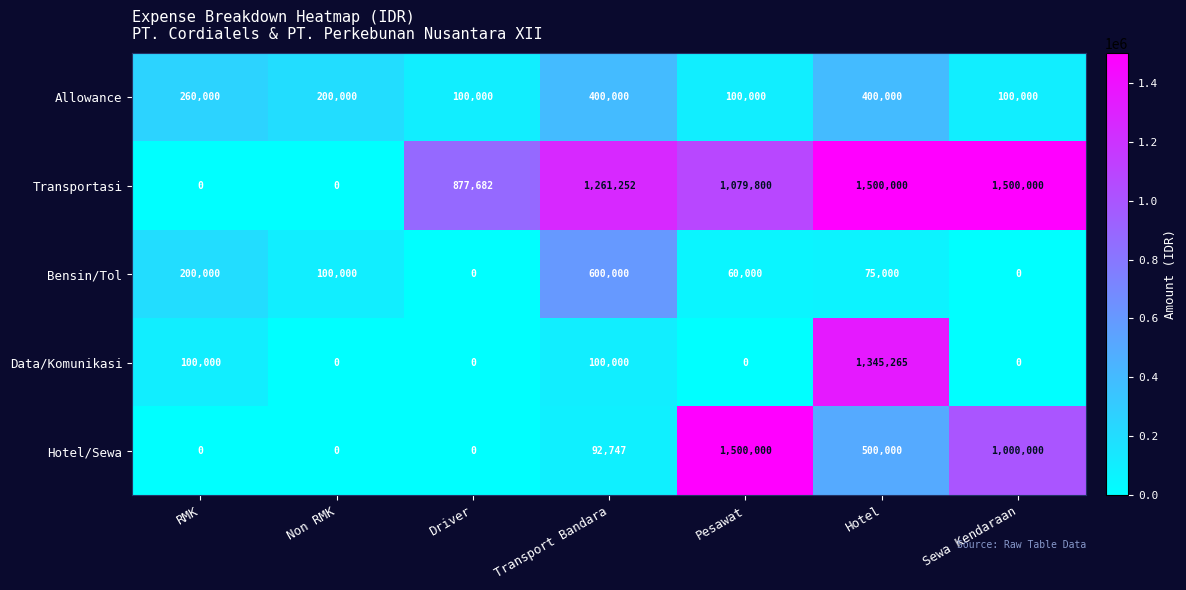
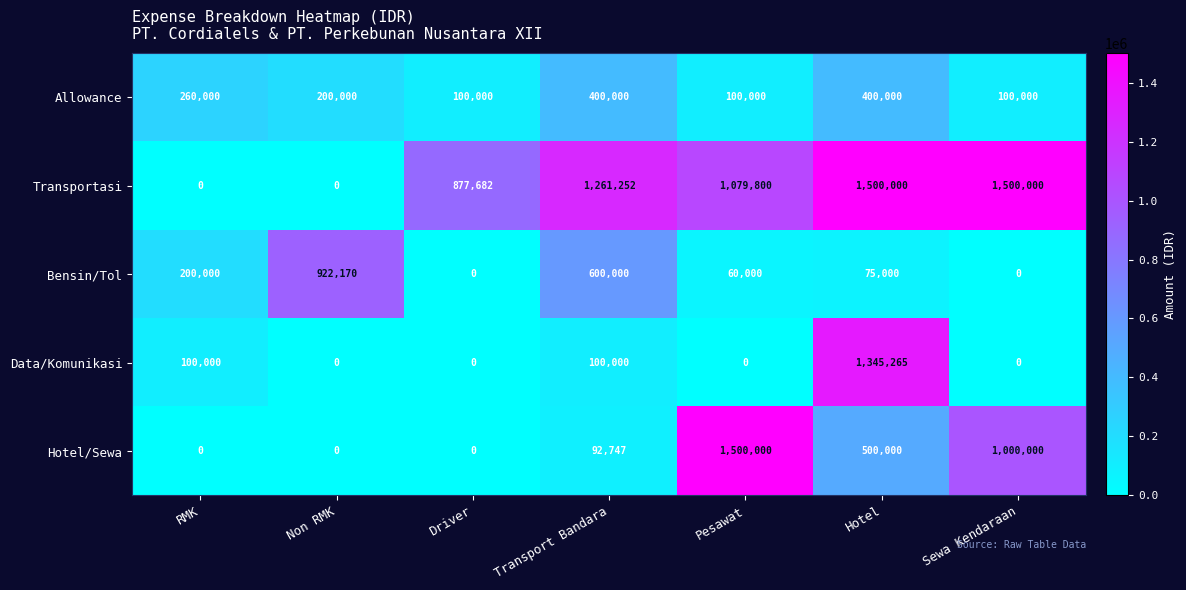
  {
    "Allowance": {
      "RMK": "260,000",
      "Non RMK": "200,000",
      "Driver": "100,000",
      "Transport Bandara": "400,000",
      "Pesawat": "100,000",
      "Hotel": "400,000",
      "Sewa Kendaraan": "100,000"
    },
    "Transportasi": {
      "RMK": "0",
      "Non RMK": "0",
      "Driver": "877,682",
      "Transport Bandara": "1,261,252",
      "Pesawat": "1,079,800",
      "Hotel": "1,500,000",
      "Sewa Kendaraan": "1,500,000"
    },
    "Bensin/Tol": {
      "RMK": "200,000",
-     "Non RMK": "100,000",
+     "Non RMK": "922,170",
      "Driver": "0",
      "Transport Bandara": "600,000",
      "Pesawat": "60,000",
      "Hotel": "75,000",
      "Sewa Kendaraan": "0"
    },
    "Data/Komunikasi": {
      "RMK": "100,000",
      "Non RMK": "0",
      "Driver": "0",
      "Transport Bandara": "100,000",
      "Pesawat": "0",
      "Hotel": "1,345,265",
      "Sewa Kendaraan": "0"
    },
    "Hotel/Sewa": {
      "RMK": "0",
      "Non RMK": "0",
      "Driver": "0",
      "Transport Bandara": "92,747",
      "Pesawat": "1,500,000",
      "Hotel": "500,000",
      "Sewa Kendaraan": "1,000,000"
    }
  }
